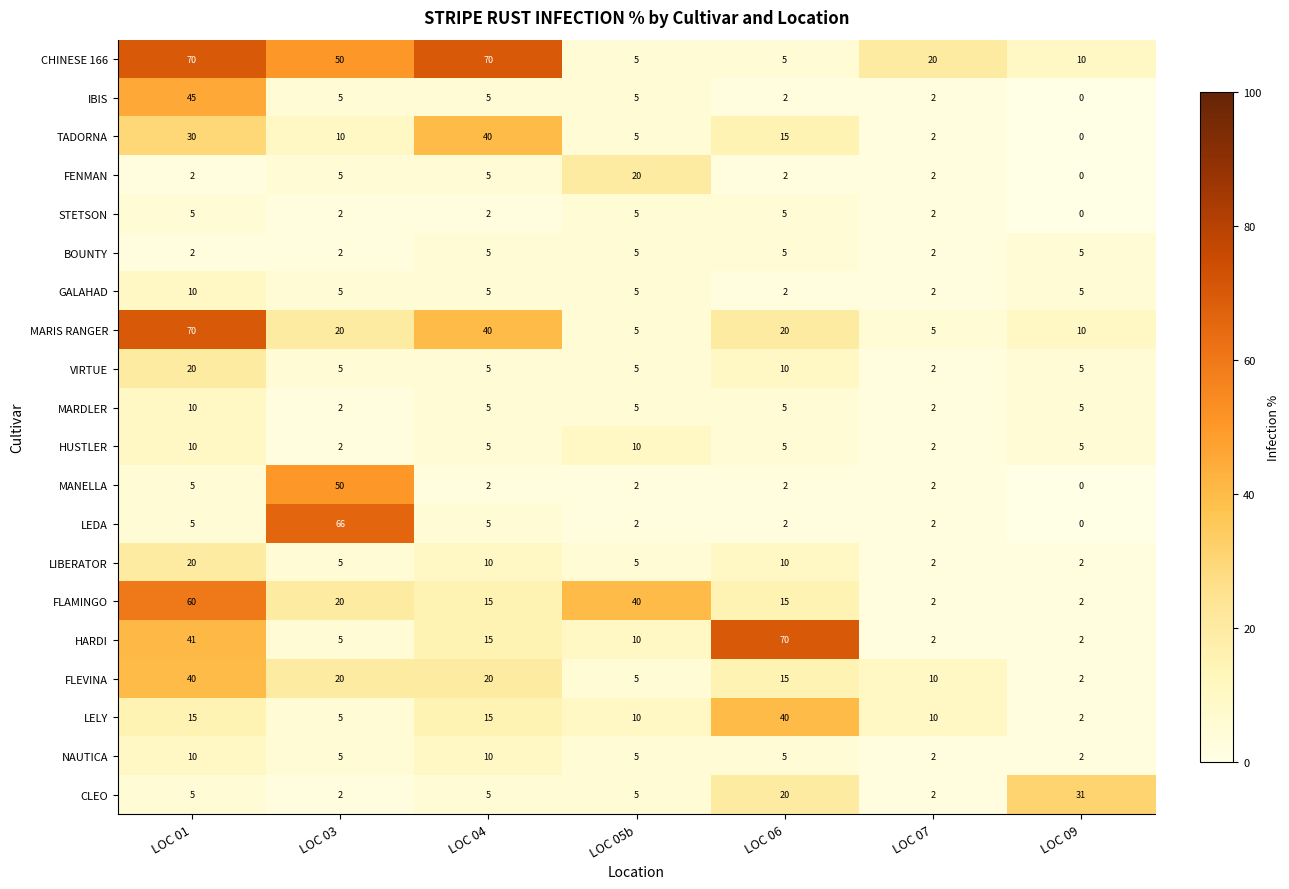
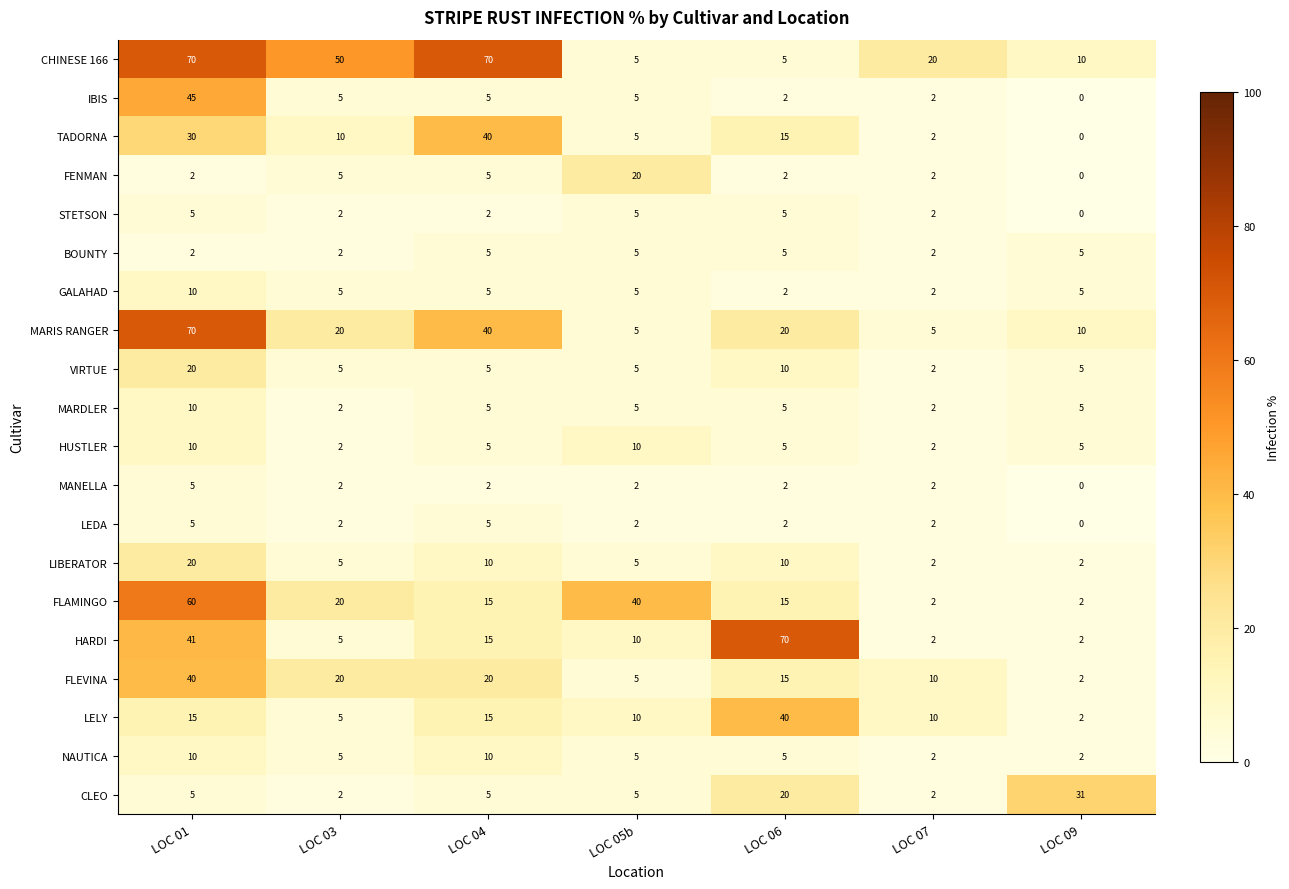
  {
    "CHINESE 166": {
      "LOC 01": 70,
      "LOC 03": 50,
      "LOC 04": 70,
      "LOC 05b": 5,
      "LOC 06": 5,
      "LOC 07": 20,
      "LOC 09": 10
    },
    "IBIS": {
      "LOC 01": 45,
      "LOC 03": 5,
      "LOC 04": 5,
      "LOC 05b": 5,
      "LOC 06": 2,
      "LOC 07": 2,
      "LOC 09": 0
    },
    "TADORNA": {
      "LOC 01": 30,
      "LOC 03": 10,
      "LOC 04": 40,
      "LOC 05b": 5,
      "LOC 06": 15,
      "LOC 07": 2,
      "LOC 09": 0
    },
    "FENMAN": {
      "LOC 01": 2,
      "LOC 03": 5,
      "LOC 04": 5,
      "LOC 05b": 20,
      "LOC 06": 2,
      "LOC 07": 2,
      "LOC 09": 0
    },
    "STETSON": {
      "LOC 01": 5,
      "LOC 03": 2,
      "LOC 04": 2,
      "LOC 05b": 5,
      "LOC 06": 5,
      "LOC 07": 2,
      "LOC 09": 0
    },
    "BOUNTY": {
      "LOC 01": 2,
      "LOC 03": 2,
      "LOC 04": 5,
      "LOC 05b": 5,
      "LOC 06": 5,
      "LOC 07": 2,
      "LOC 09": 5
    },
    "GALAHAD": {
      "LOC 01": 10,
      "LOC 03": 5,
      "LOC 04": 5,
      "LOC 05b": 5,
      "LOC 06": 2,
      "LOC 07": 2,
      "LOC 09": 5
    },
    "MARIS RANGER": {
      "LOC 01": 70,
      "LOC 03": 20,
      "LOC 04": 40,
      "LOC 05b": 5,
      "LOC 06": 20,
      "LOC 07": 5,
      "LOC 09": 10
    },
    "VIRTUE": {
      "LOC 01": 20,
      "LOC 03": 5,
      "LOC 04": 5,
      "LOC 05b": 5,
      "LOC 06": 10,
      "LOC 07": 2,
      "LOC 09": 5
    },
    "MARDLER": {
      "LOC 01": 10,
      "LOC 03": 2,
      "LOC 04": 5,
      "LOC 05b": 5,
      "LOC 06": 5,
      "LOC 07": 2,
      "LOC 09": 5
    },
    "HUSTLER": {
      "LOC 01": 10,
      "LOC 03": 2,
      "LOC 04": 5,
      "LOC 05b": 10,
      "LOC 06": 5,
      "LOC 07": 2,
      "LOC 09": 5
    },
    "MANELLA": {
      "LOC 01": 5,
-     "LOC 03": 50,
+     "LOC 03": 2,
      "LOC 04": 2,
      "LOC 05b": 2,
      "LOC 06": 2,
      "LOC 07": 2,
      "LOC 09": 0
    },
    "LEDA": {
      "LOC 01": 5,
-     "LOC 03": 66,
+     "LOC 03": 2,
      "LOC 04": 5,
      "LOC 05b": 2,
      "LOC 06": 2,
      "LOC 07": 2,
      "LOC 09": 0
    },
    "LIBERATOR": {
      "LOC 01": 20,
      "LOC 03": 5,
      "LOC 04": 10,
      "LOC 05b": 5,
      "LOC 06": 10,
      "LOC 07": 2,
      "LOC 09": 2
    },
    "FLAMINGO": {
      "LOC 01": 60,
      "LOC 03": 20,
      "LOC 04": 15,
      "LOC 05b": 40,
      "LOC 06": 15,
      "LOC 07": 2,
      "LOC 09": 2
    },
    "HARDI": {
      "LOC 01": 41,
      "LOC 03": 5,
      "LOC 04": 15,
      "LOC 05b": 10,
      "LOC 06": 70,
      "LOC 07": 2,
      "LOC 09": 2
    },
    "FLEVINA": {
      "LOC 01": 40,
      "LOC 03": 20,
      "LOC 04": 20,
      "LOC 05b": 5,
      "LOC 06": 15,
      "LOC 07": 10,
      "LOC 09": 2
    },
    "LELY": {
      "LOC 01": 15,
      "LOC 03": 5,
      "LOC 04": 15,
      "LOC 05b": 10,
      "LOC 06": 40,
      "LOC 07": 10,
      "LOC 09": 2
    },
    "NAUTICA": {
      "LOC 01": 10,
      "LOC 03": 5,
      "LOC 04": 10,
      "LOC 05b": 5,
      "LOC 06": 5,
      "LOC 07": 2,
      "LOC 09": 2
    },
    "CLEO": {
      "LOC 01": 5,
      "LOC 03": 2,
      "LOC 04": 5,
      "LOC 05b": 5,
      "LOC 06": 20,
      "LOC 07": 2,
      "LOC 09": 31
    }
  }
